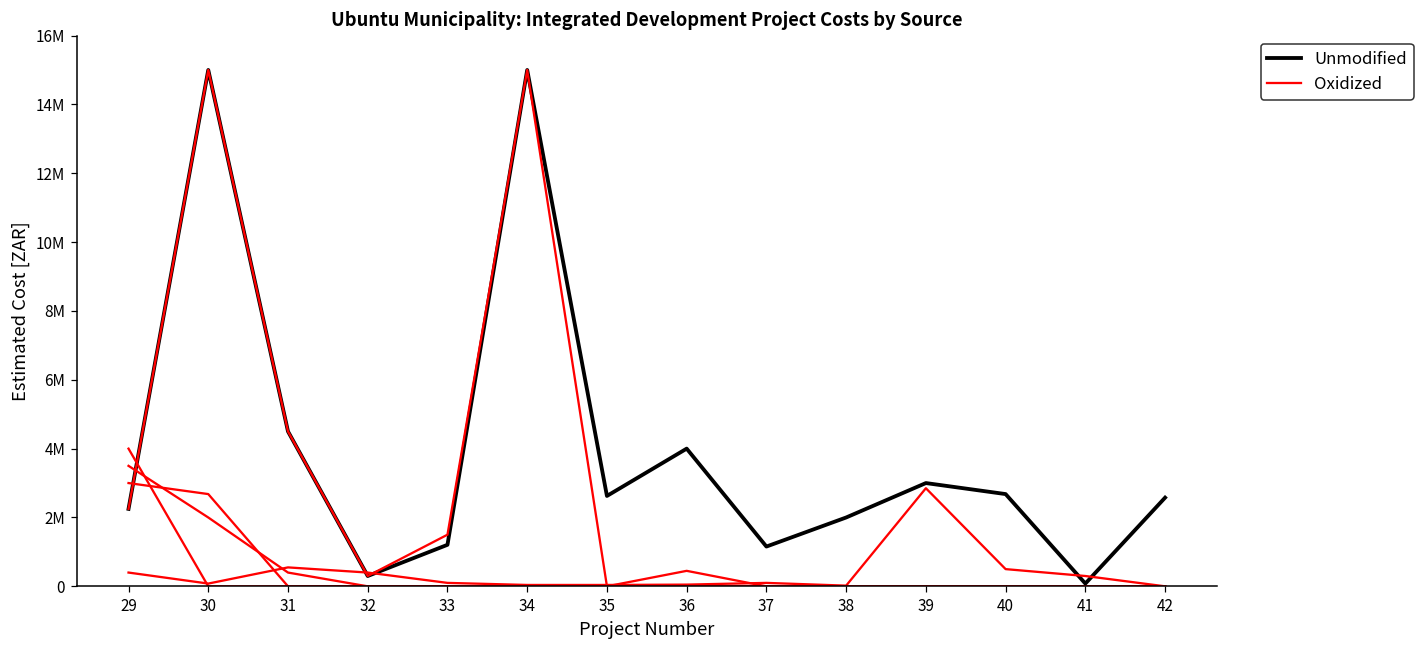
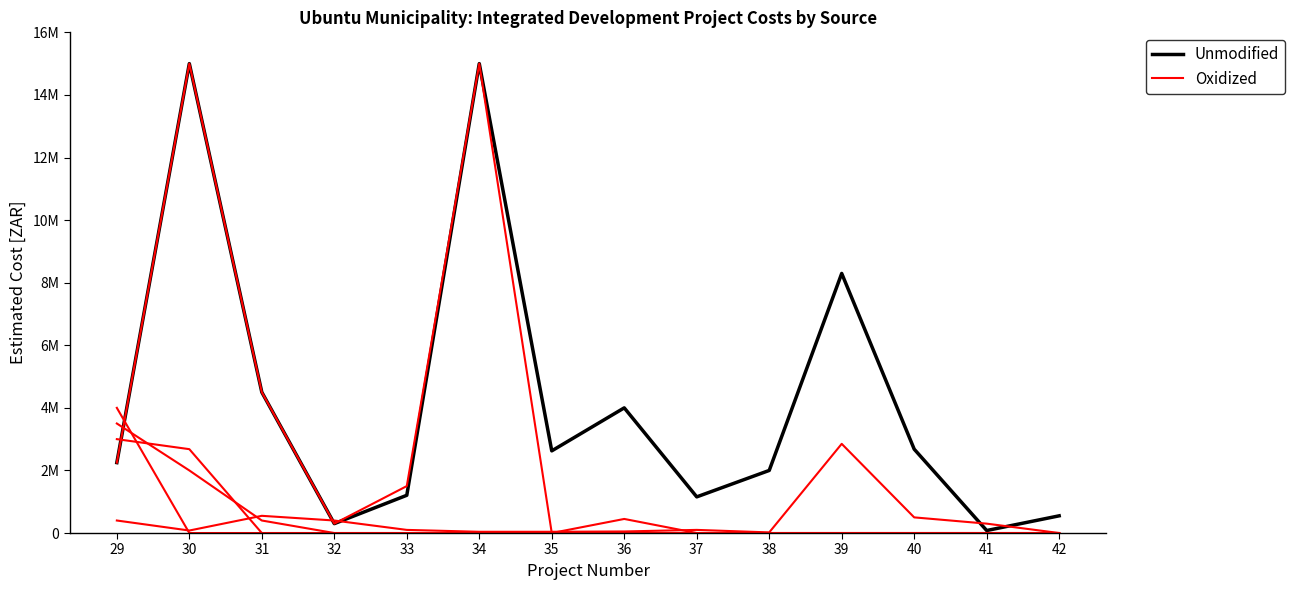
  {
    "Unmodified": {
      "33": 1200000,
      "35": 2600000,
      "36": 4000000,
      "37": 1200000,
      "38": 2000000,
-     "39": 3000000,
+     "39": 8300000,
      "40": 2700000,
-     "42": 2600000
+     "42": 600000
    }
  }
